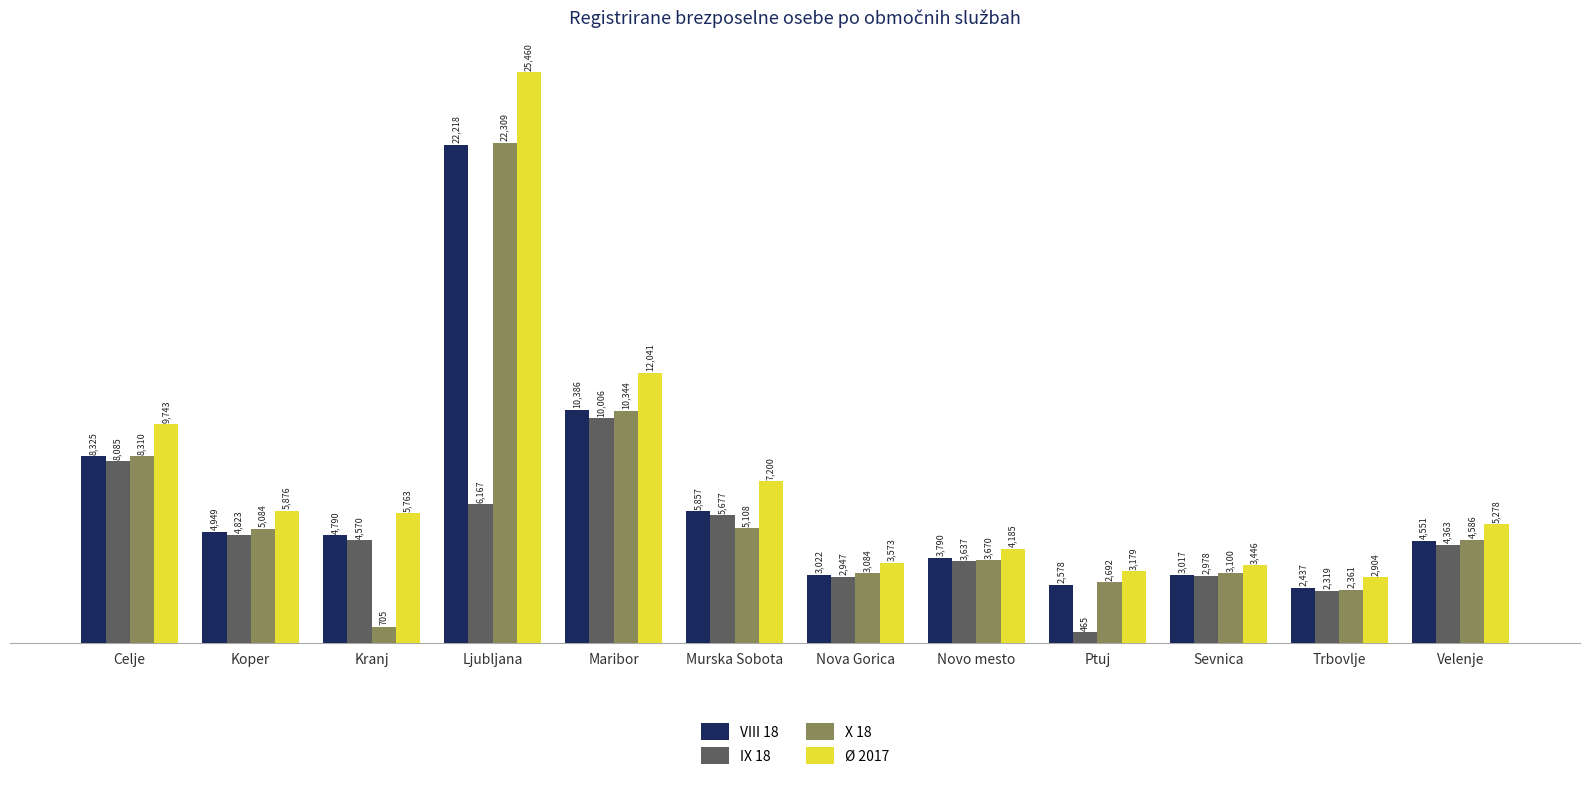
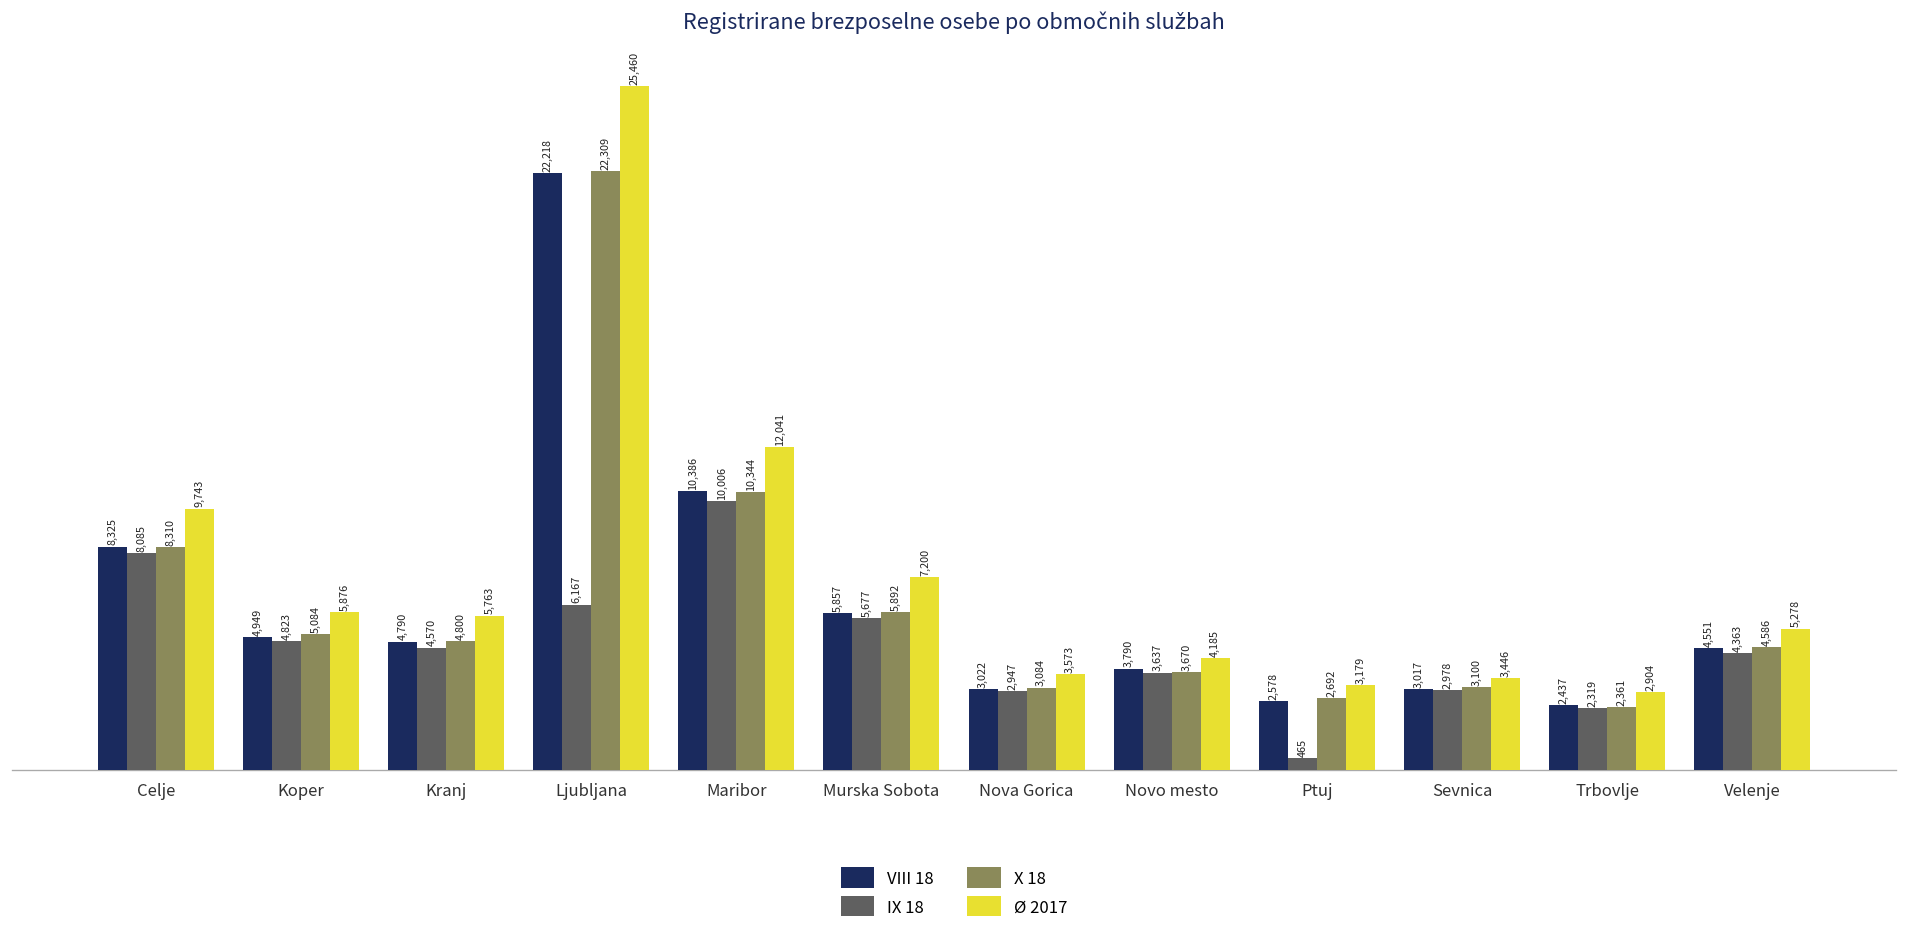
  {
    "VIII 18": {
      "Celje": "8,325",
      "Koper": "4,949",
      "Kranj": "4,790",
      "Ljubljana": "22,218",
      "Maribor": "10,386",
      "Murska Sobota": "5,857",
      "Nova Gorica": "3,022",
      "Novo mesto": "3,790",
      "Ptuj": "2,578",
      "Sevnica": "3,017",
      "Trbovlje": "2,437",
      "Velenje": "4,551"
    },
    "IX 18": {
      "Celje": "8,085",
      "Koper": "4,823",
      "Kranj": "4,570",
      "Ljubljana": "6,167",
      "Maribor": "10,006",
      "Murska Sobota": "5,677",
      "Nova Gorica": "2,947",
      "Novo mesto": "3,637",
      "Ptuj": "465",
      "Sevnica": "2,978",
      "Trbovlje": "2,319",
      "Velenje": "4,363"
    },
    "X 18": {
      "Celje": "8,310",
      "Koper": "5,084",
-     "Kranj": "705",
+     "Kranj": "4,800",
      "Ljubljana": "22,309",
      "Maribor": "10,344",
-     "Murska Sobota": "5,108",
+     "Murska Sobota": "5,892",
      "Nova Gorica": "3,084",
      "Novo mesto": "3,670",
      "Ptuj": "2,692",
      "Sevnica": "3,100",
      "Trbovlje": "2,361",
      "Velenje": "4,586"
    },
    "Ø 2017": {
      "Celje": "9,743",
      "Koper": "5,876",
      "Kranj": "5,763",
      "Ljubljana": "25,460",
      "Maribor": "12,041",
      "Murska Sobota": "7,200",
      "Nova Gorica": "3,573",
      "Novo mesto": "4,185",
      "Ptuj": "3,179",
      "Sevnica": "3,446",
      "Trbovlje": "2,904",
      "Velenje": "5,278"
    }
  }
